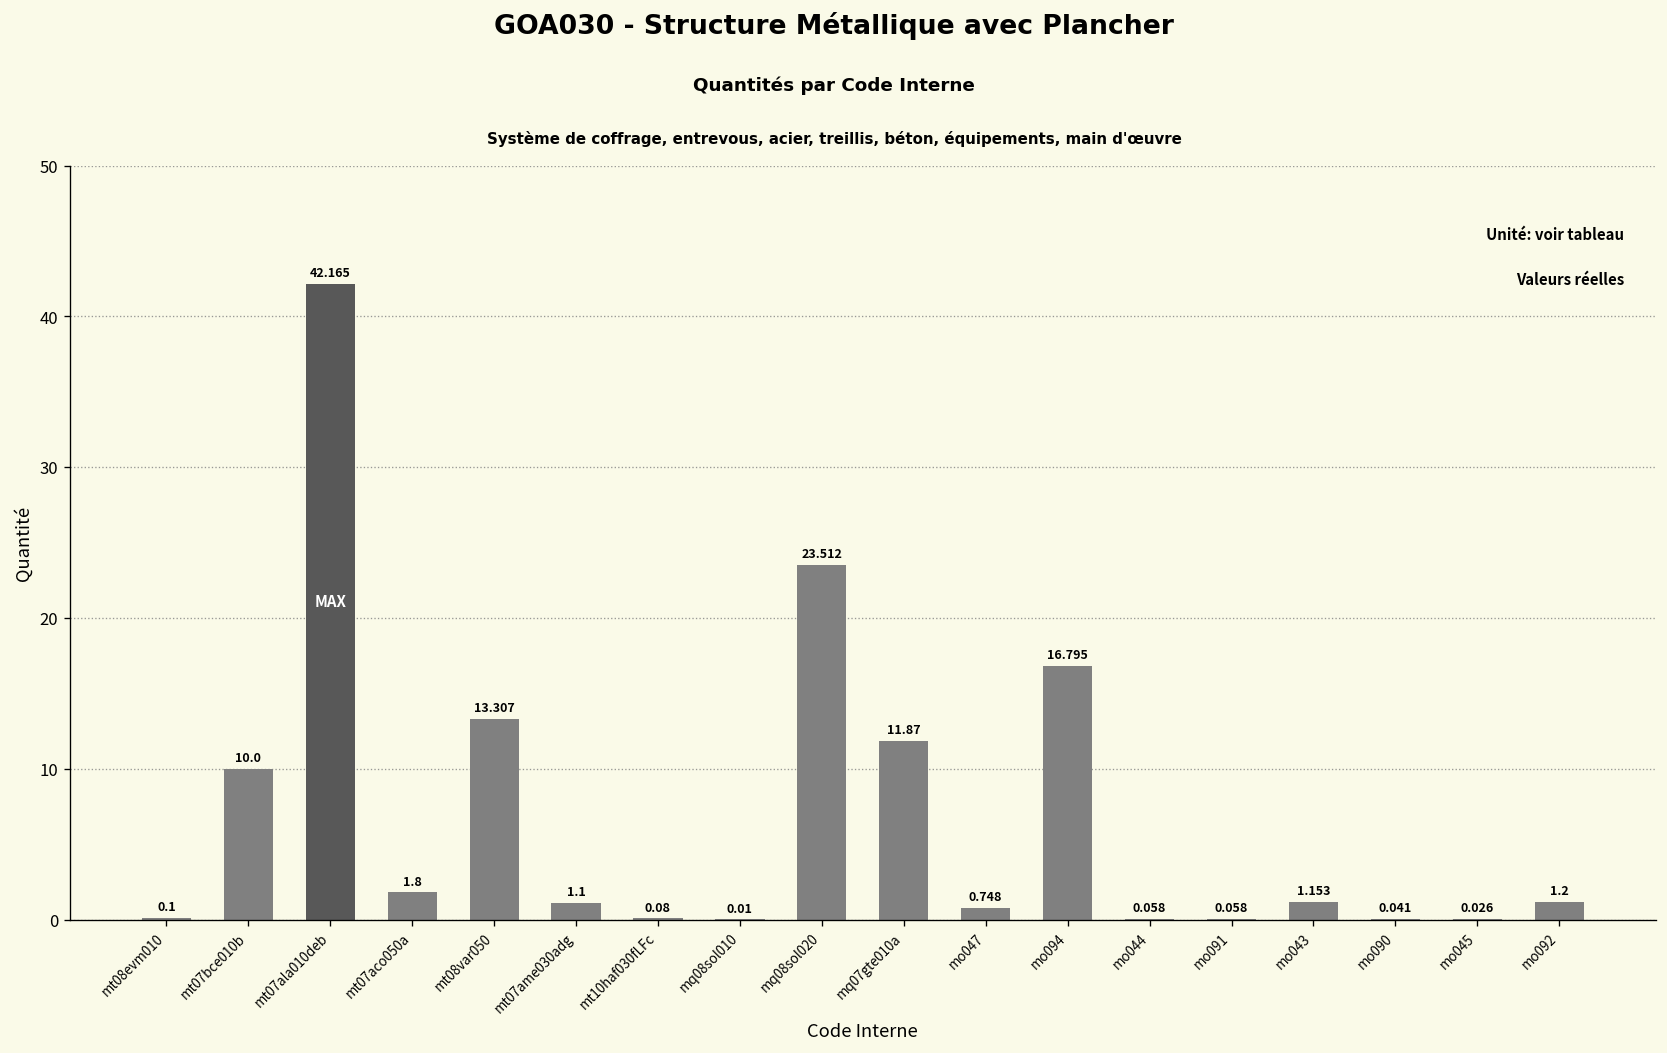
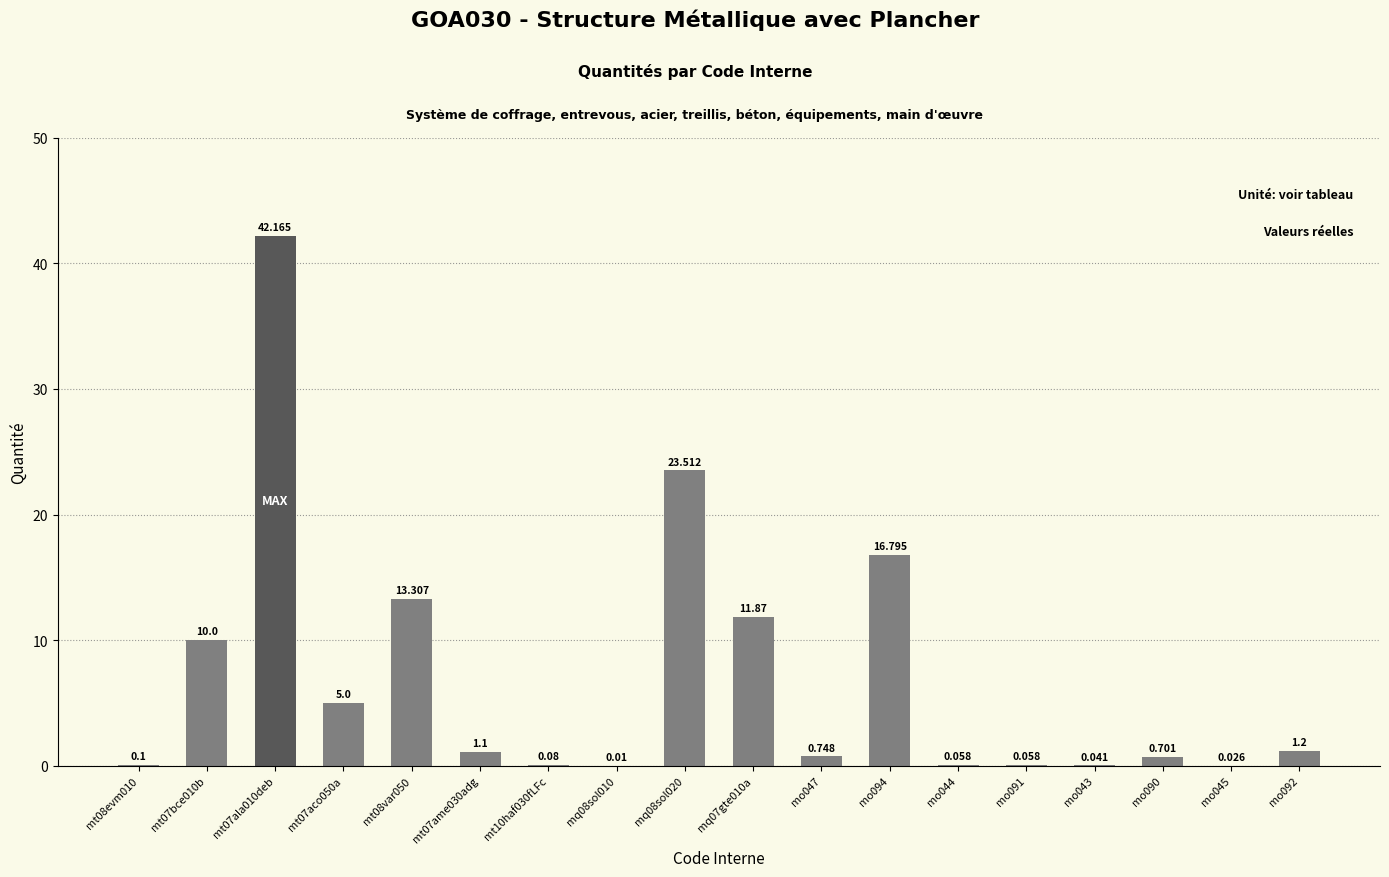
  {
    "mt08evm010": 0.1,
    "mt07bce010b": 10.0,
    "mt07ala010deb": 42.165,
-   "mt07aco050a": 1.8,
+   "mt07aco050a": 5.0,
    "mt08var050": 13.307,
    "mt07ame030adg": 1.1,
    "mt10haf030fLFc": 0.08,
    "mq08sol010": 0.01,
    "mq08sol020": 23.512,
    "mq07gte010a": 11.87,
    "mo047": 0.748,
    "mo094": 16.795,
    "mo044": 0.058,
    "mo091": 0.058,
-   "mo043": 1.153,
-   "mo090": 0.041,
+   "mo043": 0.041,
+   "mo090": 0.701,
    "mo045": 0.026,
    "mo092": 1.2
  }
